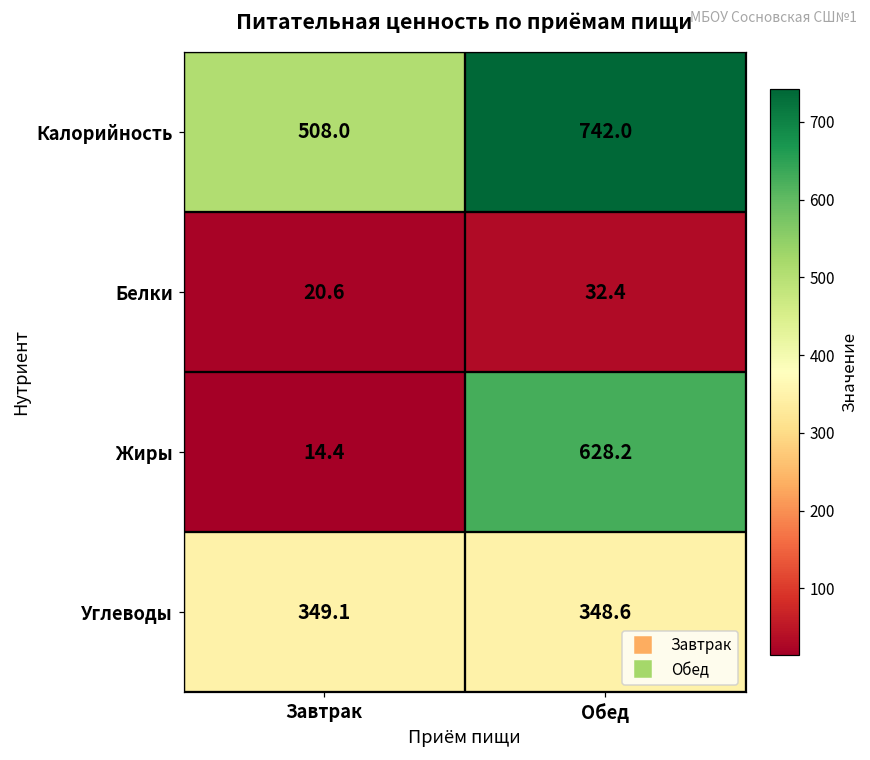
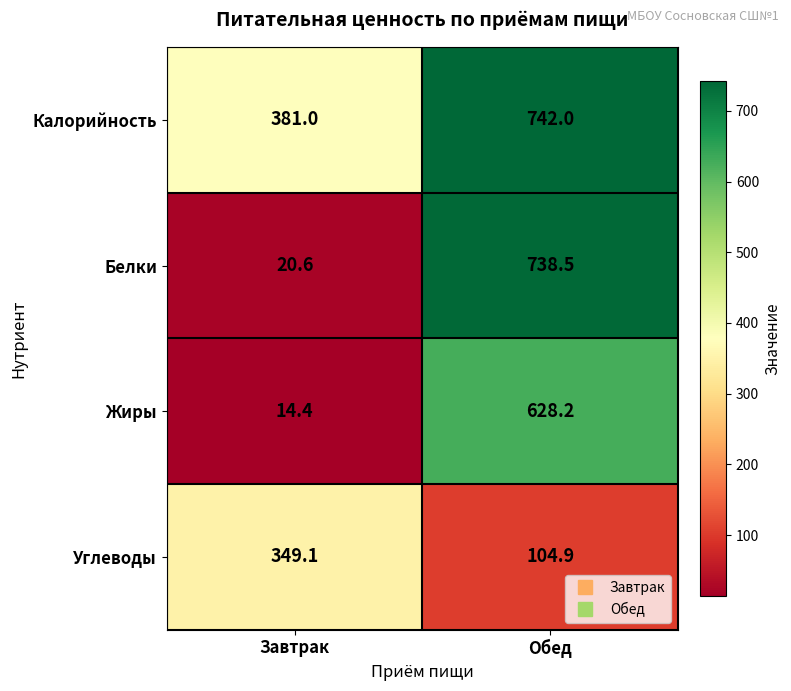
  {
    "Калорийность": {
-     "Завтрак": 508.0,
+     "Завтрак": 381.0,
      "Обед": 742.0
    },
    "Белки": {
      "Завтрак": 20.6,
-     "Обед": 32.4
+     "Обед": 738.5
    },
    "Жиры": {
      "Завтрак": 14.4,
      "Обед": 628.2
    },
    "Углеводы": {
      "Завтрак": 349.1,
-     "Обед": 348.6
+     "Обед": 104.9
    }
  }
